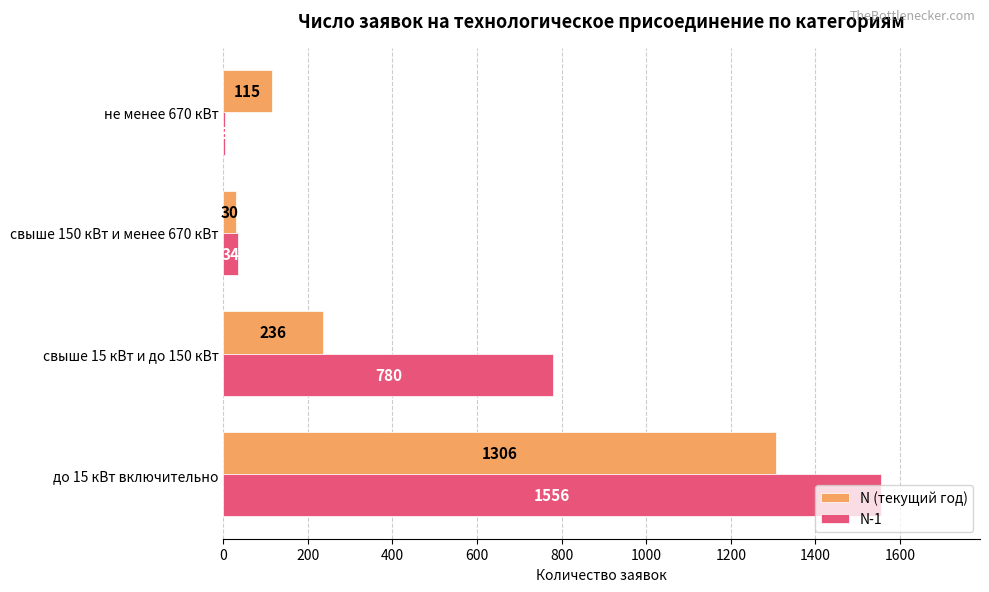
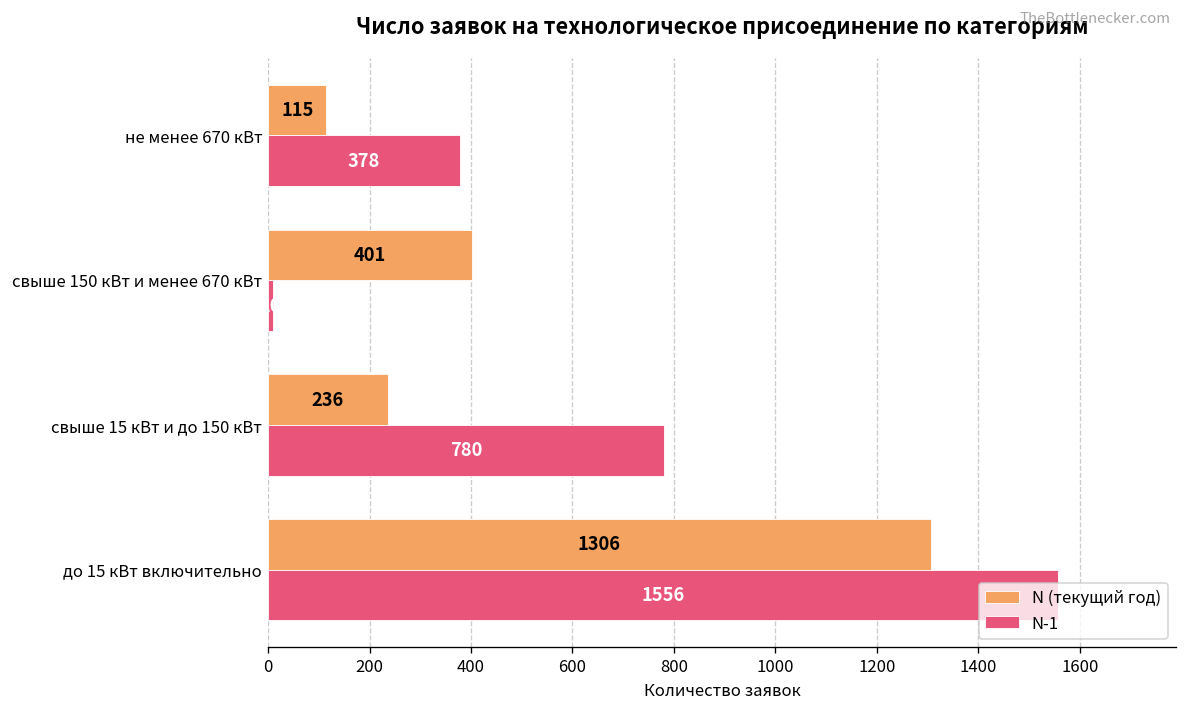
  {
    "N (текущий год)": {
      "не менее 670 кВт": 115,
-     "свыше 150 кВт и менее 670 кВт": 30,
+     "свыше 150 кВт и менее 670 кВт": 401,
      "свыше 15 кВт и до 150 кВт": 236,
      "до 15 кВт включительно": 1306
    },
    "N-1": {
-     "не менее 670 кВт": 0,
-     "свыше 150 кВт и менее 670 кВт": 30
+     "не менее 670 кВт": 380,
+     "свыше 150 кВт и менее 670 кВт": 10
    }
  }
